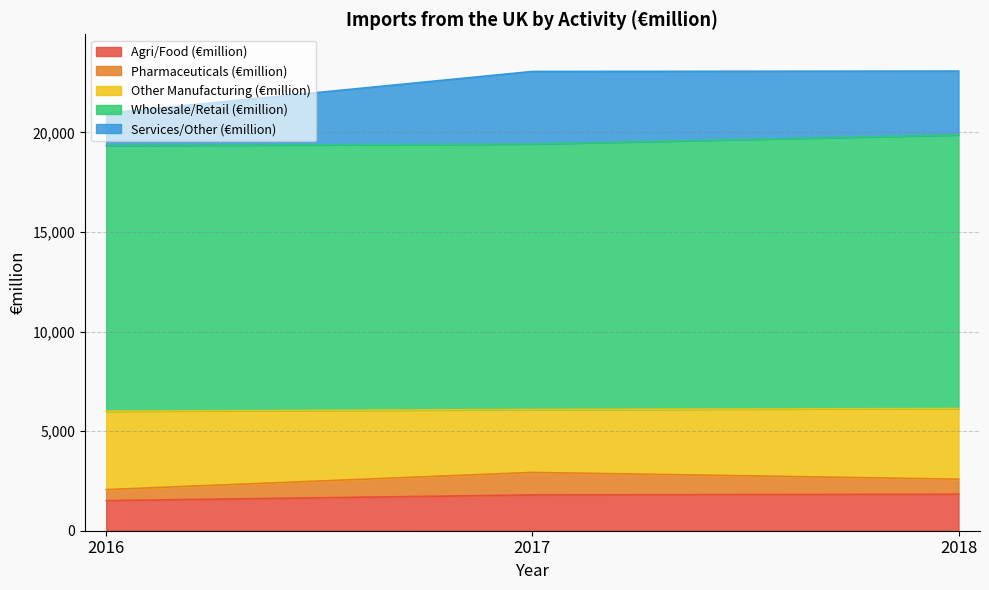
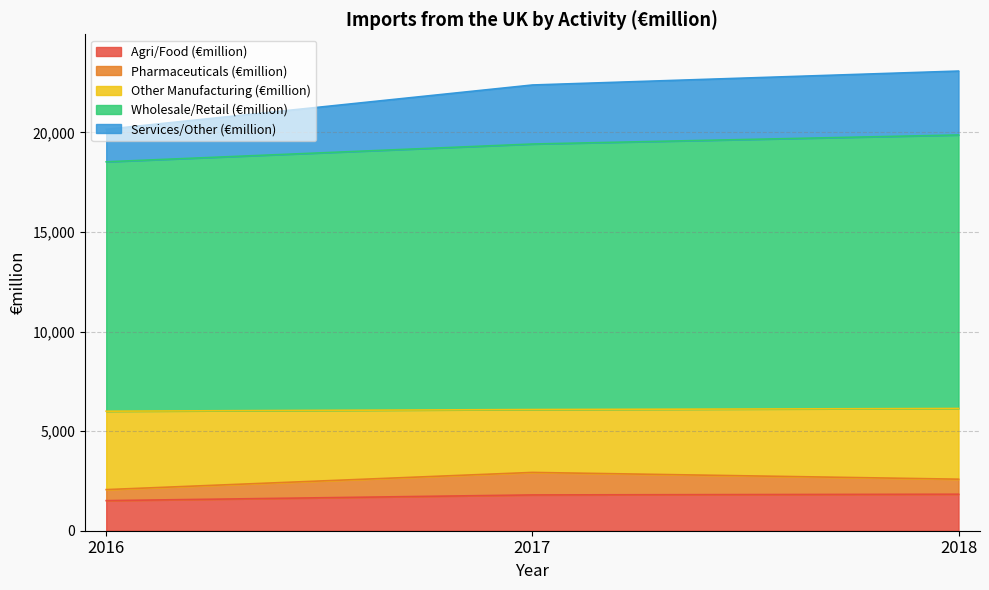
  {
    "Other Manufacturing (€million)": {
      "2016": "3,900",
      "2017": "3,200",
      "2018": "3,500"
    },
    "Wholesale/Retail (€million)": {
-     "2016": "13,300",
+     "2016": "12,500",
      "2017": "13,300",
      "2018": "13,700"
    },
    "Services/Other (€million)": {
-     "2017": "3,600",
+     "2017": "3,000",
      "2018": "3,200"
    }
  }
